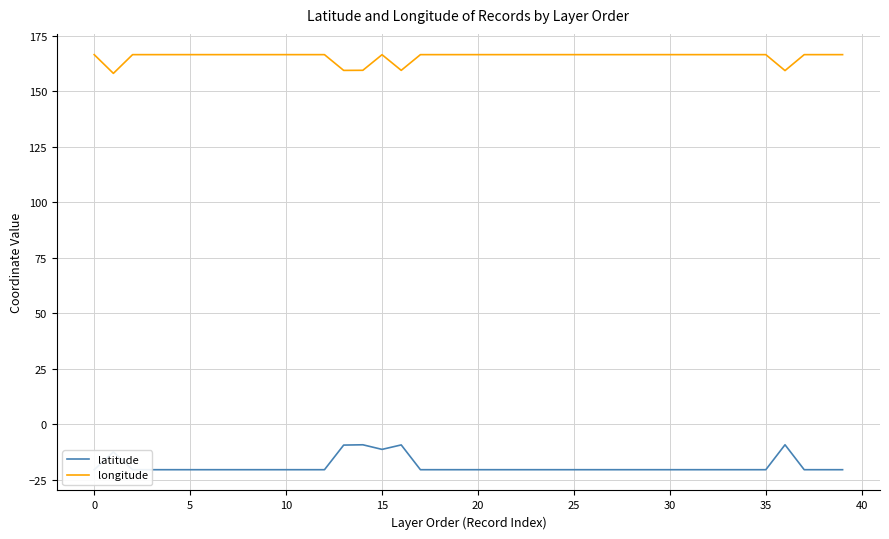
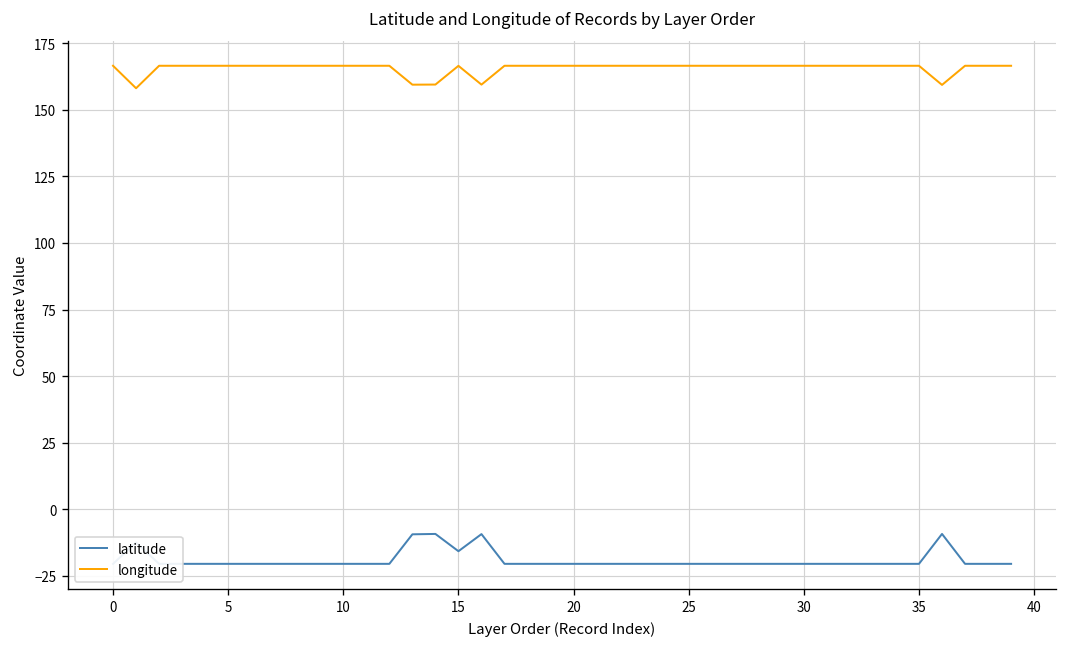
  {
    "latitude": {
      "5": -20,
      "10": -20,
-     "15": -11,
+     "15": -16,
      "20": -20,
      "25": -20,
      "30": -20,
      "35": -20
    },
    "longitude": {
      "0": 167,
      "5": 167,
      "10": 167,
      "15": 166,
      "20": 167,
      "25": 167,
      "30": 167,
      "35": 167
    }
  }
